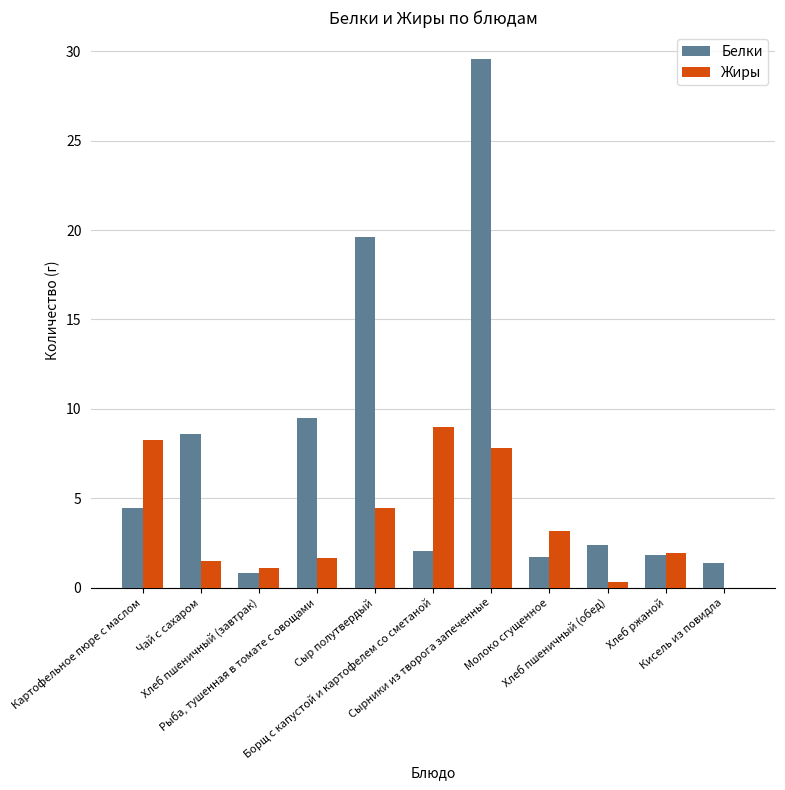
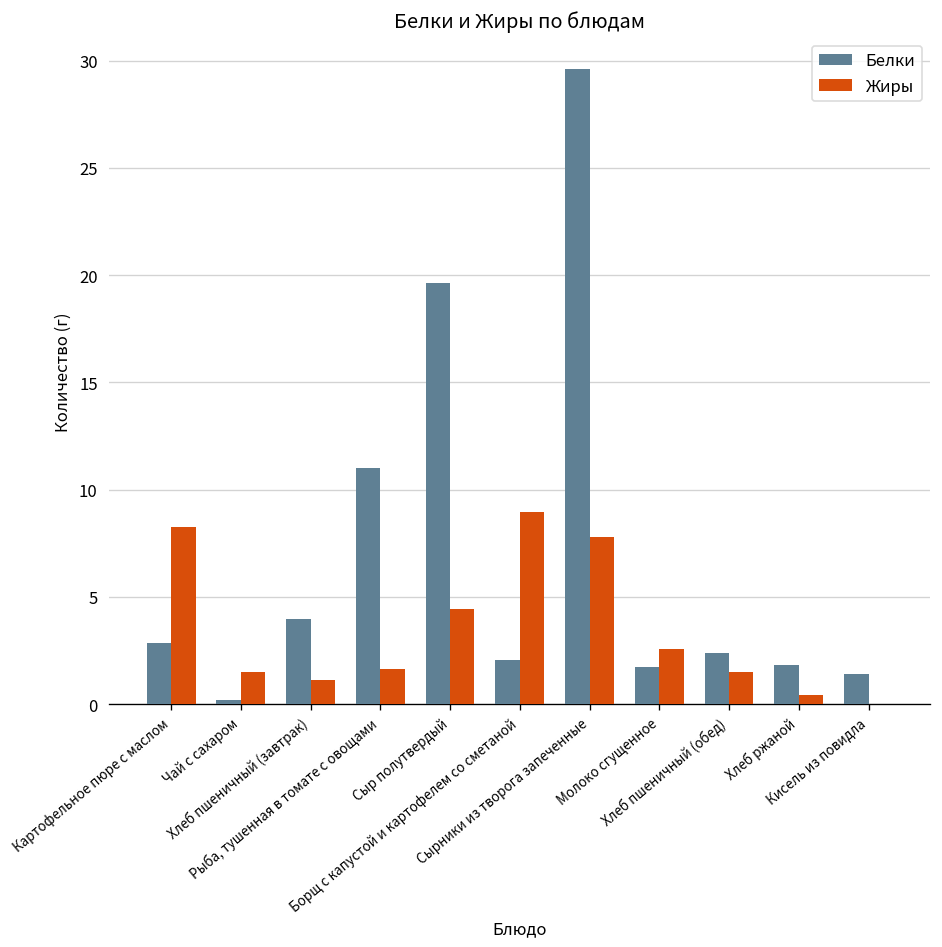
  {
    "Белки": {
-     "Картофельное пюре с маслом": 4.4,
-     "Чай с сахаром": 8.6,
-     "Хлеб пшеничный (завтрак)": 0.8,
-     "Рыба, тушенная в томате с овощами": 9.5,
+     "Картофельное пюре с маслом": 2.9,
+     "Чай с сахаром": 0.2,
+     "Хлеб пшеничный (завтрак)": 4.0,
+     "Рыба, тушенная в томате с овощами": 11.0,
      "Сыр полутвердый": 19.6,
      "Борщ с капустой и картофелем со сметаной": 2.0,
      "Сырники из творога запеченные": 29.6,
      "Молоко сгущенное": 1.7,
      "Хлеб пшеничный (обед)": 2.4,
      "Хлеб ржаной": 1.8,
      "Кисель из повидла": 1.4
    },
    "Жиры": {
      "Картофельное пюре с маслом": 8.3,
      "Чай с сахаром": 1.5,
      "Хлеб пшеничный (завтрак)": 1.1,
      "Рыба, тушенная в томате с овощами": 1.6,
      "Сыр полутвердый": 4.4,
      "Борщ с капустой и картофелем со сметаной": 9.0,
      "Сырники из творога запеченные": 7.8,
-     "Молоко сгущенное": 3.1,
-     "Хлеб пшеничный (обед)": 0.3,
-     "Хлеб ржаной": 1.9,
+     "Молоко сгущенное": 2.6,
+     "Хлеб пшеничный (обед)": 1.5,
+     "Хлеб ржаной": 0.4,
      "Кисель из повидла": 0.0
    }
  }
